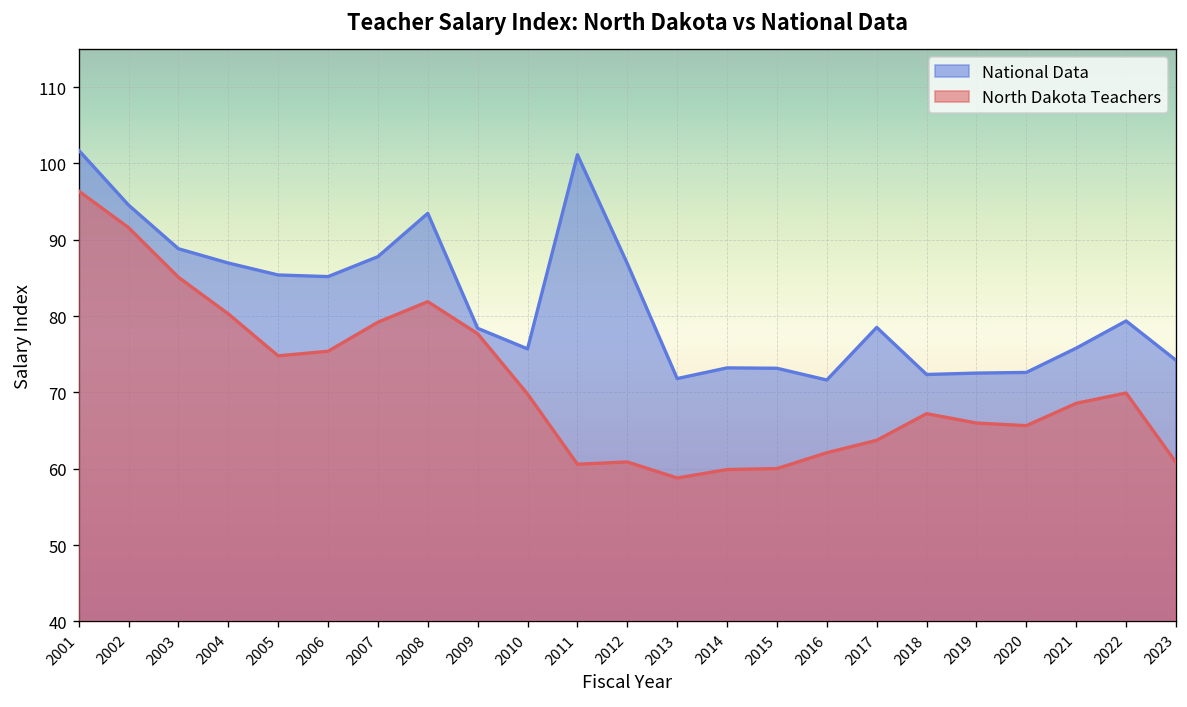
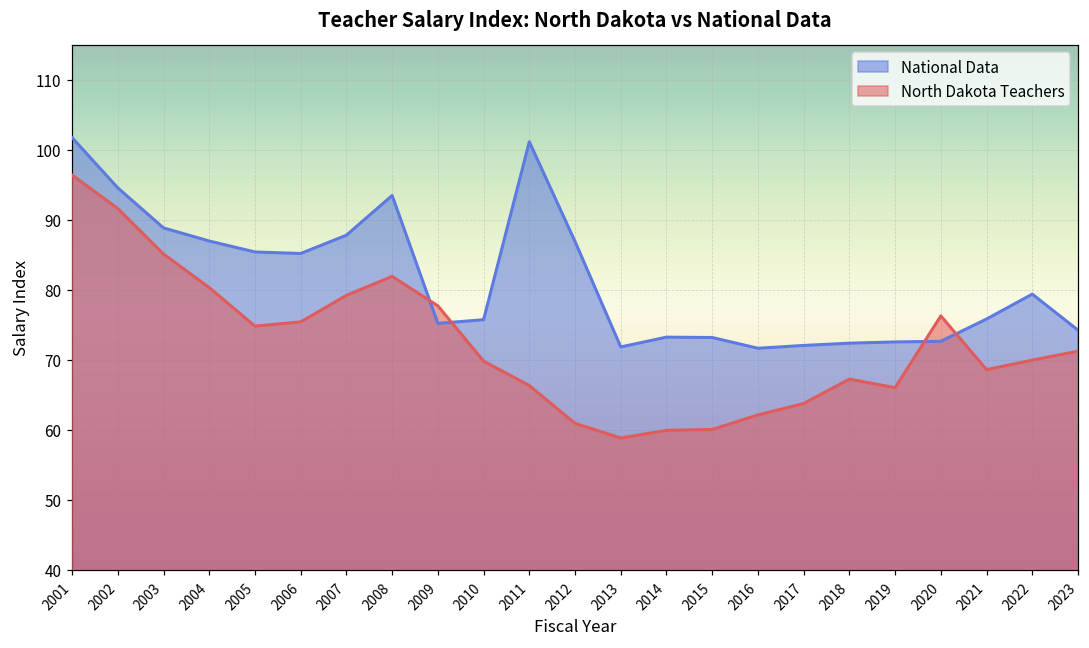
  {
    "National Data": {
      "2001": 102,
      "2002": 95,
      "2003": 89,
      "2004": 87,
      "2005": 85,
      "2006": 85,
      "2007": 88,
      "2008": 93,
-     "2009": 78,
+     "2009": 75,
      "2010": 76,
      "2011": 101,
      "2012": 87,
      "2013": 72,
      "2014": 73,
      "2015": 73,
      "2016": 72,
-     "2017": 79,
+     "2017": 72,
      "2018": 72,
      "2019": 73,
      "2020": 73,
      "2021": 76,
      "2022": 79,
      "2023": 74
    },
    "North Dakota Teachers": {
      "2001": 96,
      "2002": 92,
      "2003": 85,
      "2004": 80,
      "2005": 75,
      "2006": 75,
      "2007": 79,
      "2008": 82,
      "2009": 78,
      "2010": 70,
-     "2011": 61,
+     "2011": 66,
      "2012": 61,
      "2013": 59,
      "2014": 60,
      "2015": 60,
      "2016": 62,
      "2017": 64,
      "2018": 67,
      "2019": 66,
-     "2020": 66,
+     "2020": 76,
      "2021": 69,
      "2022": 70,
-     "2023": 61
+     "2023": 71
    }
  }
